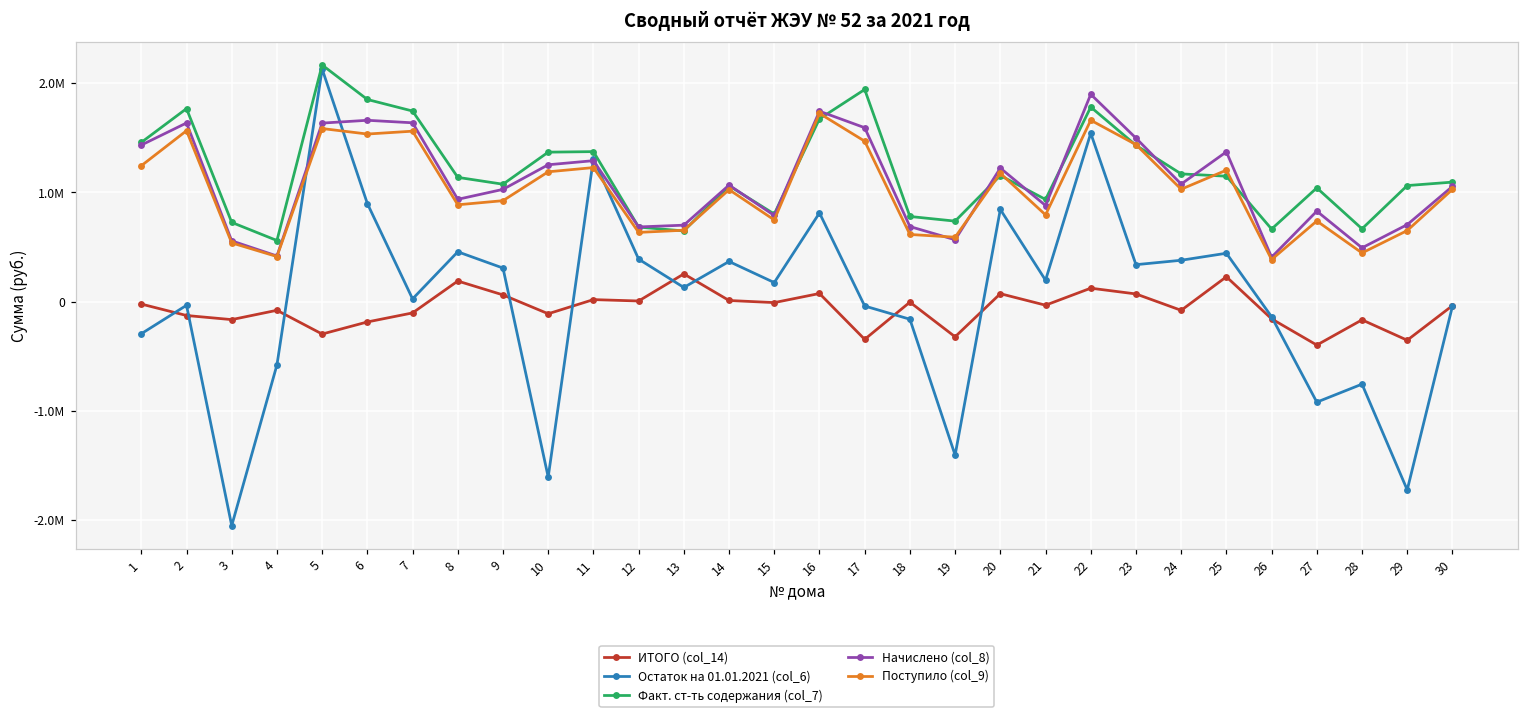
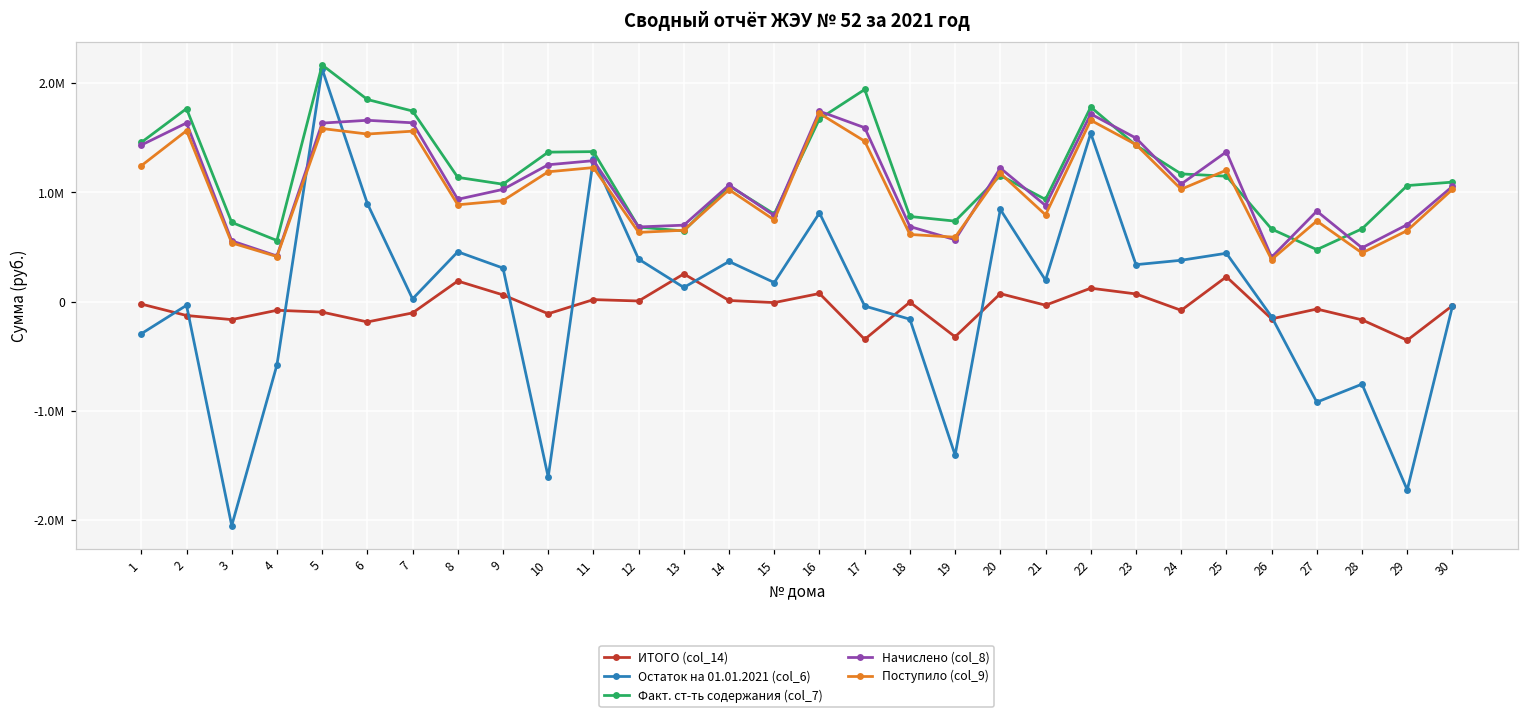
  {
    "ИТОГО (col_14)": {
      "1": 0,
      "2": -100000,
      "3": -200000,
      "4": -100000,
-     "5": -300000,
+     "5": -100000,
      "6": -200000,
      "7": -100000,
      "8": 200000,
      "9": 100000,
      "10": -100000,
      "11": 0,
      "12": 0,
      "13": 300000,
      "14": 0,
      "15": 0,
      "16": 100000,
      "17": -300000,
      "18": 0,
      "19": -300000,
      "20": 100000,
      "21": 0,
      "22": 100000,
      "23": 100000,
      "24": -100000,
      "25": 200000,
-     "27": -400000,
+     "27": -100000,
      "28": -200000,
      "29": -400000
    },
    "Остаток на 01.01.2021 (col_6)": {
      "1": -300000,
      "2": 0,
      "3": -2000000,
      "4": -600000,
      "5": 2100000,
      "6": 900000,
      "7": 0,
      "8": 500000,
      "9": 300000,
      "10": -1600000,
      "12": 400000,
      "13": 100000,
      "14": 400000,
      "15": 200000,
      "16": 800000,
      "17": 0,
      "18": -200000,
      "19": -1400000,
      "20": 800000,
      "21": 200000,
      "22": 1500000,
      "23": 300000,
      "24": 400000,
      "25": 400000,
      "27": -900000,
      "28": -800000,
      "29": -1700000
    },
    "Факт. ст-ть содержания (col_7)": {
      "2": 1800000,
      "3": 700000,
      "4": 600000,
      "5": 2200000,
      "6": 1900000,
      "7": 1700000,
      "8": 1100000,
      "9": 1100000,
      "10": 1400000,
      "11": 1400000,
      "16": 1700000,
      "17": 1900000,
      "18": 800000,
      "19": 700000,
      "21": 900000,
      "22": 1800000,
      "24": 1200000,
      "25": 1100000,
      "26": 700000,
-     "27": 1000000,
+     "27": 500000,
      "28": 700000,
      "29": 1100000,
      "30": 1100000
    },
    "Начислено (col_8)": {
      "2": 1600000,
      "5": 1600000,
      "6": 1700000,
      "7": 1600000,
      "8": 900000,
      "9": 1000000,
      "10": 1300000,
      "13": 700000,
      "17": 1600000,
      "18": 700000,
      "20": 1200000,
      "21": 900000,
-     "22": 1900000,
+     "22": 1700000,
      "23": 1500000,
      "24": 1100000,
      "25": 1400000,
      "27": 800000,
      "28": 500000,
      "29": 700000,
      "30": 1100000
    },
    "Поступило (col_9)": {
      "1": 1200000,
      "2": 1600000,
      "5": 1600000,
      "6": 1500000,
      "7": 1600000,
      "8": 900000,
      "9": 900000,
      "10": 1200000,
      "11": 1200000,
      "12": 600000,
      "14": 1000000,
      "15": 700000,
      "17": 1500000,
      "18": 600000,
      "21": 800000,
      "22": 1700000,
      "24": 1000000,
      "25": 1200000,
      "27": 700000,
      "28": 400000,
      "29": 700000,
      "30": 1000000
    }
  }
